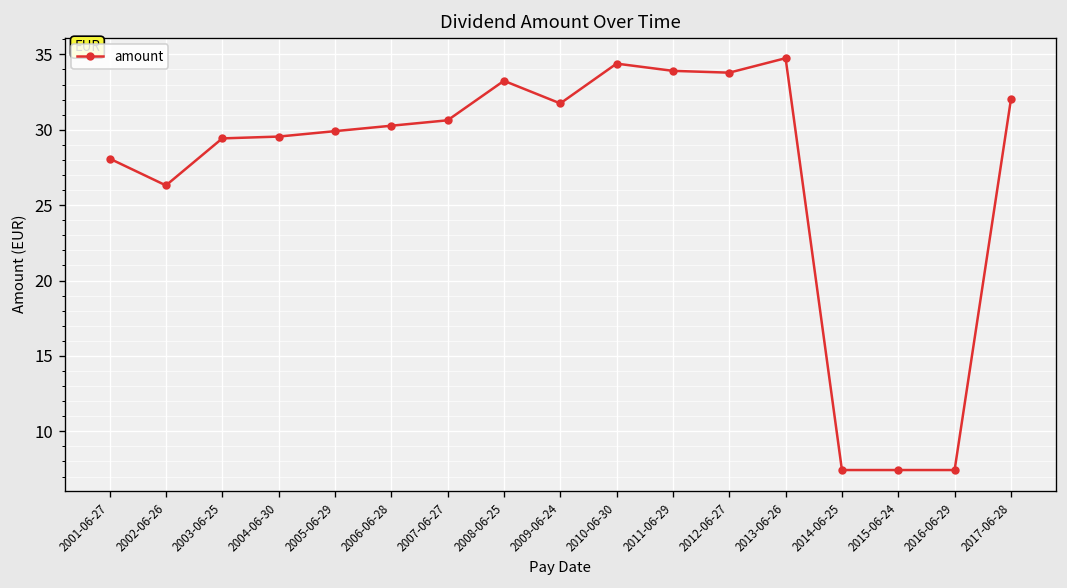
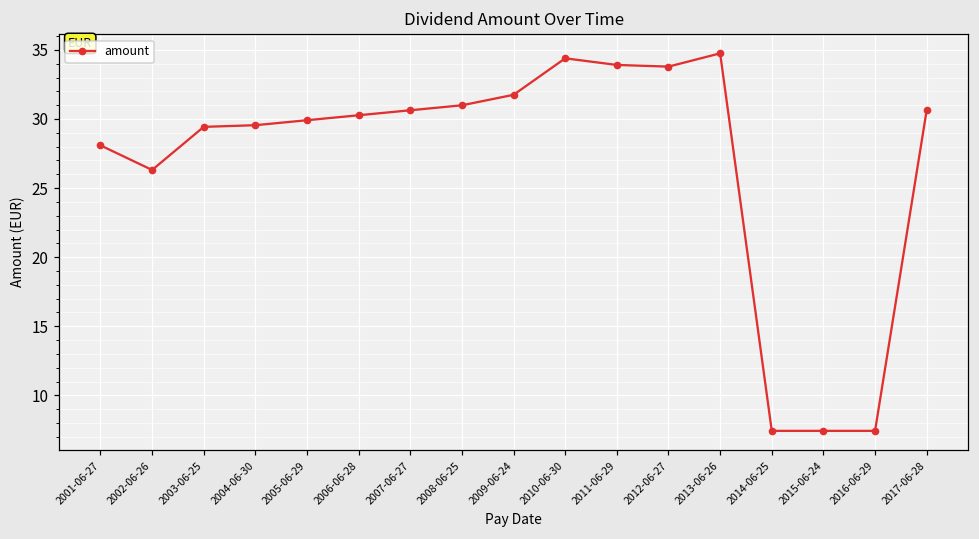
  {
    "2001-06-27": 28.1,
    "2002-06-26": 26.3,
    "2003-06-25": 29.4,
    "2004-06-30": 29.6,
    "2005-06-29": 29.9,
    "2006-06-28": 30.3,
    "2007-06-27": 30.6,
-   "2008-06-25": 33.3,
+   "2008-06-25": 31.0,
    "2009-06-24": 31.8,
    "2010-06-30": 34.4,
    "2011-06-29": 33.9,
    "2012-06-27": 33.8,
    "2013-06-26": 34.8,
    "2014-06-25": 7.4,
    "2015-06-24": 7.4,
    "2016-06-29": 7.4,
-   "2017-06-28": 32.0
+   "2017-06-28": 30.6
  }
